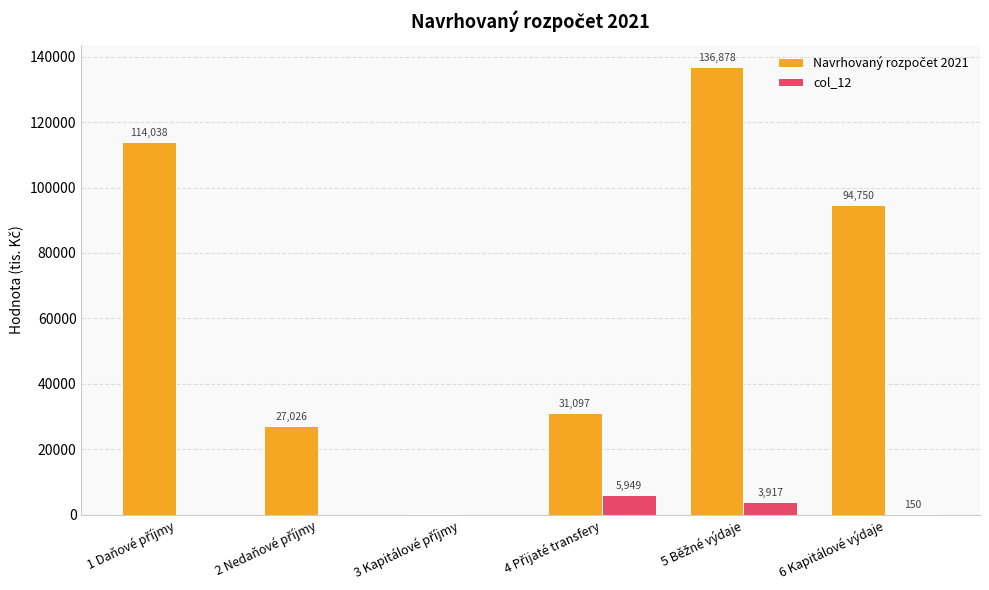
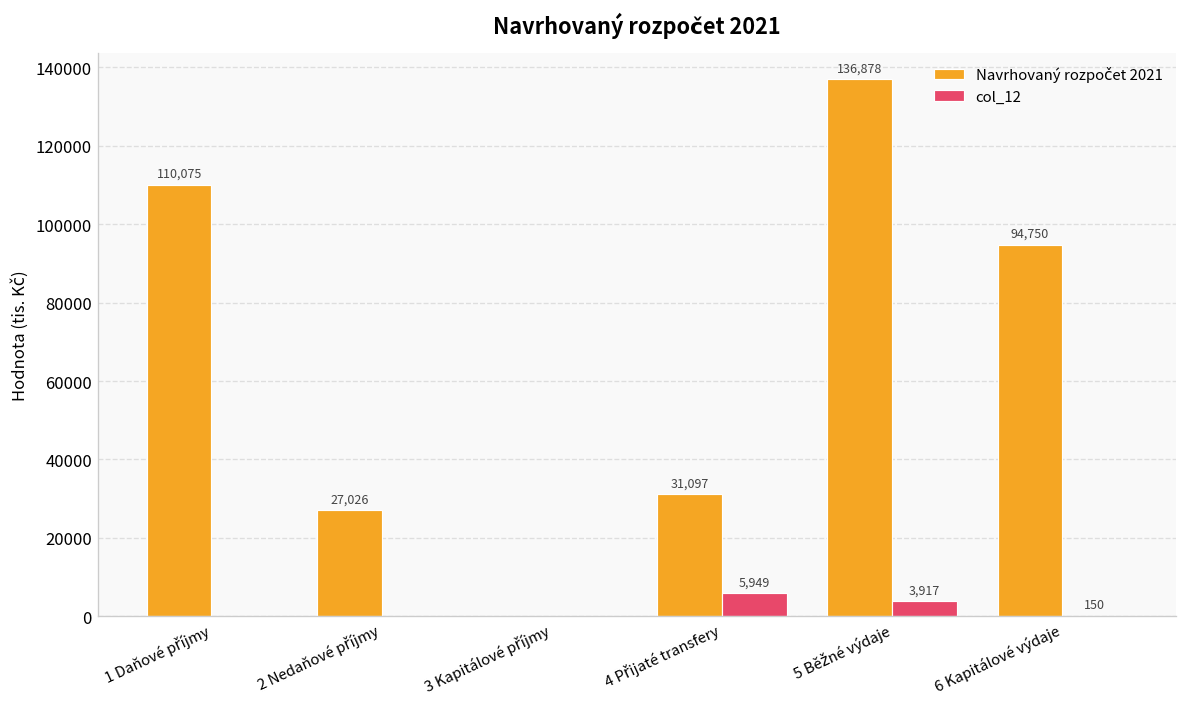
  {
    "Navrhovaný rozpočet 2021": {
-     "1 Daňové příjmy": "114,038",
+     "1 Daňové příjmy": "110,075",
      "2 Nedaňové příjmy": "27,026",
      "4 Přijaté transfery": "31,097",
      "5 Běžné výdaje": "136,878",
      "6 Kapitálové výdaje": "94,750"
    },
    "col_12": {
      "4 Přijaté transfery": "5,949",
      "5 Běžné výdaje": "3,917",
      "6 Kapitálové výdaje": "150"
    }
  }
